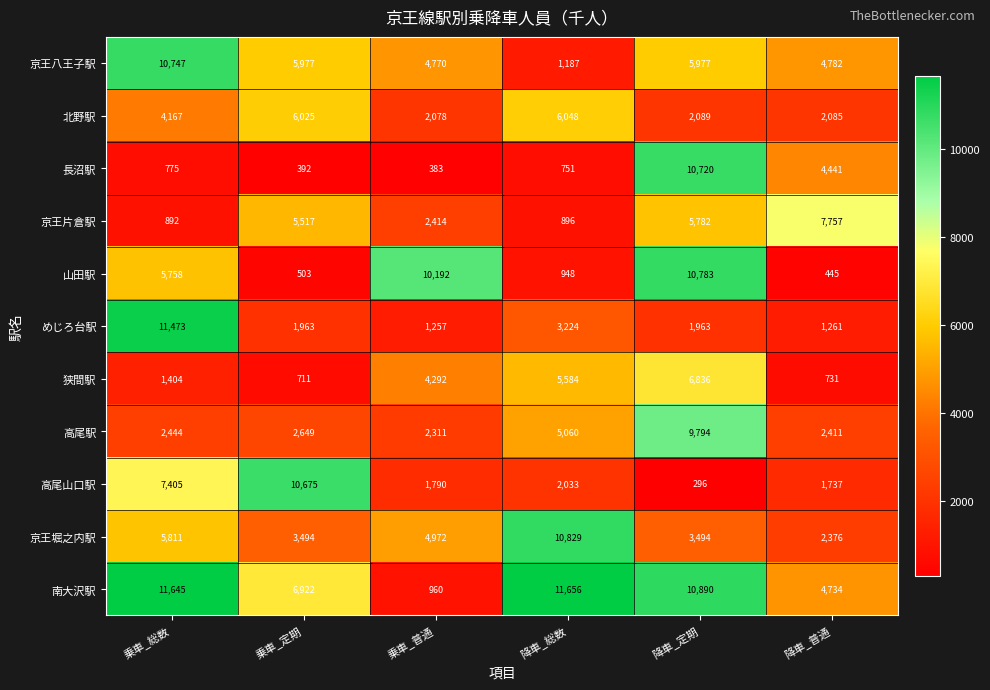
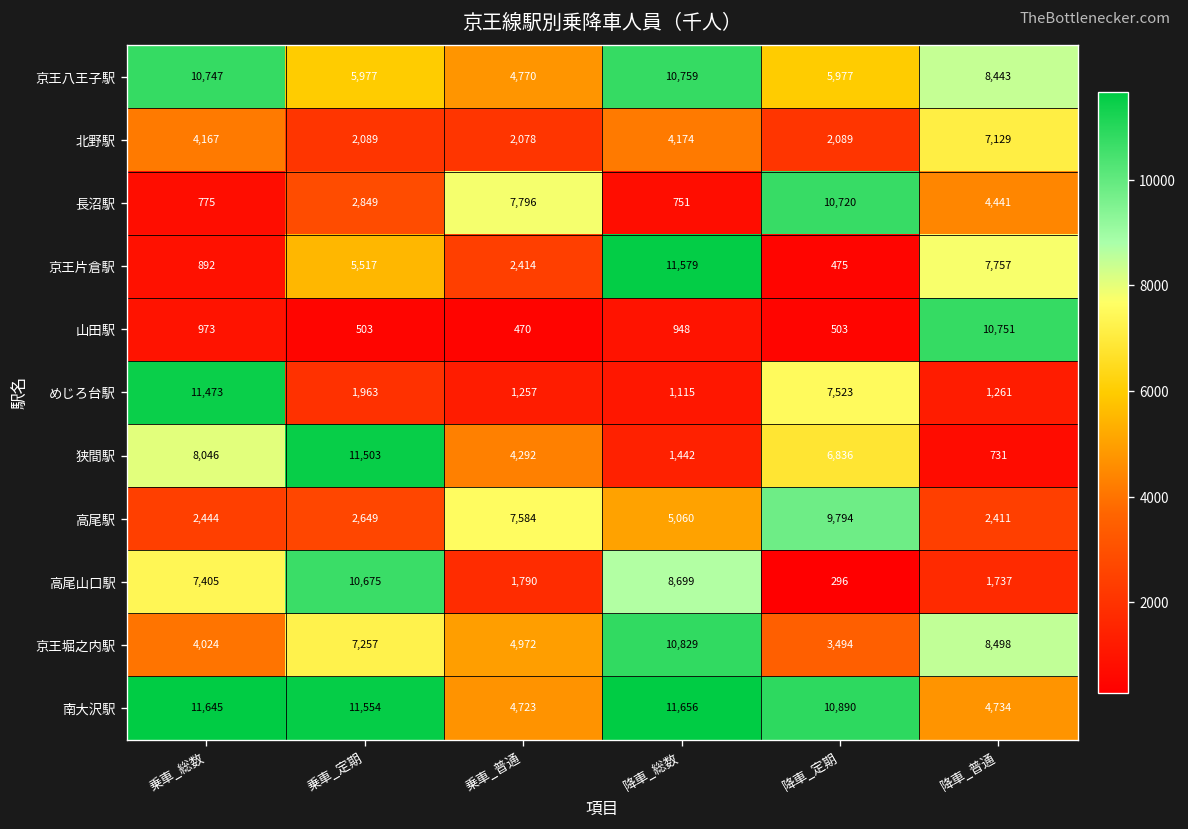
  {
    "京王八王子駅": {
      "乗車_総数": "10,747",
      "乗車_定期": "5,977",
      "乗車_普通": "4,770",
-     "降車_総数": "1,187",
+     "降車_総数": "10,759",
      "降車_定期": "5,977",
-     "降車_普通": "4,782"
+     "降車_普通": "8,443"
    },
    "北野駅": {
      "乗車_総数": "4,167",
-     "乗車_定期": "6,025",
+     "乗車_定期": "2,089",
      "乗車_普通": "2,078",
-     "降車_総数": "6,048",
+     "降車_総数": "4,174",
      "降車_定期": "2,089",
-     "降車_普通": "2,085"
+     "降車_普通": "7,129"
    },
    "長沼駅": {
      "乗車_総数": "775",
-     "乗車_定期": "392",
-     "乗車_普通": "383",
+     "乗車_定期": "2,849",
+     "乗車_普通": "7,796",
      "降車_総数": "751",
      "降車_定期": "10,720",
      "降車_普通": "4,441"
    },
    "京王片倉駅": {
      "乗車_総数": "892",
      "乗車_定期": "5,517",
      "乗車_普通": "2,414",
-     "降車_総数": "896",
-     "降車_定期": "5,782",
+     "降車_総数": "11,579",
+     "降車_定期": "475",
      "降車_普通": "7,757"
    },
    "山田駅": {
-     "乗車_総数": "5,758",
+     "乗車_総数": "973",
      "乗車_定期": "503",
-     "乗車_普通": "10,192",
+     "乗車_普通": "470",
      "降車_総数": "948",
-     "降車_定期": "10,783",
-     "降車_普通": "445"
+     "降車_定期": "503",
+     "降車_普通": "10,751"
    },
    "めじろ台駅": {
      "乗車_総数": "11,473",
      "乗車_定期": "1,963",
      "乗車_普通": "1,257",
-     "降車_総数": "3,224",
-     "降車_定期": "1,963",
+     "降車_総数": "1,115",
+     "降車_定期": "7,523",
      "降車_普通": "1,261"
    },
    "狭間駅": {
-     "乗車_総数": "1,404",
-     "乗車_定期": "711",
+     "乗車_総数": "8,046",
+     "乗車_定期": "11,503",
      "乗車_普通": "4,292",
-     "降車_総数": "5,584",
+     "降車_総数": "1,442",
      "降車_定期": "6,836",
      "降車_普通": "731"
    },
    "高尾駅": {
      "乗車_総数": "2,444",
      "乗車_定期": "2,649",
-     "乗車_普通": "2,311",
+     "乗車_普通": "7,584",
      "降車_総数": "5,060",
      "降車_定期": "9,794",
      "降車_普通": "2,411"
    },
    "高尾山口駅": {
      "乗車_総数": "7,405",
      "乗車_定期": "10,675",
      "乗車_普通": "1,790",
-     "降車_総数": "2,033",
+     "降車_総数": "8,699",
      "降車_定期": "296",
      "降車_普通": "1,737"
    },
    "京王堀之内駅": {
-     "乗車_総数": "5,811",
-     "乗車_定期": "3,494",
+     "乗車_総数": "4,024",
+     "乗車_定期": "7,257",
      "乗車_普通": "4,972",
      "降車_総数": "10,829",
      "降車_定期": "3,494",
-     "降車_普通": "2,376"
+     "降車_普通": "8,498"
    },
    "南大沢駅": {
      "乗車_総数": "11,645",
-     "乗車_定期": "6,922",
-     "乗車_普通": "960",
+     "乗車_定期": "11,554",
+     "乗車_普通": "4,723",
      "降車_総数": "11,656",
      "降車_定期": "10,890",
      "降車_普通": "4,734"
    }
  }
